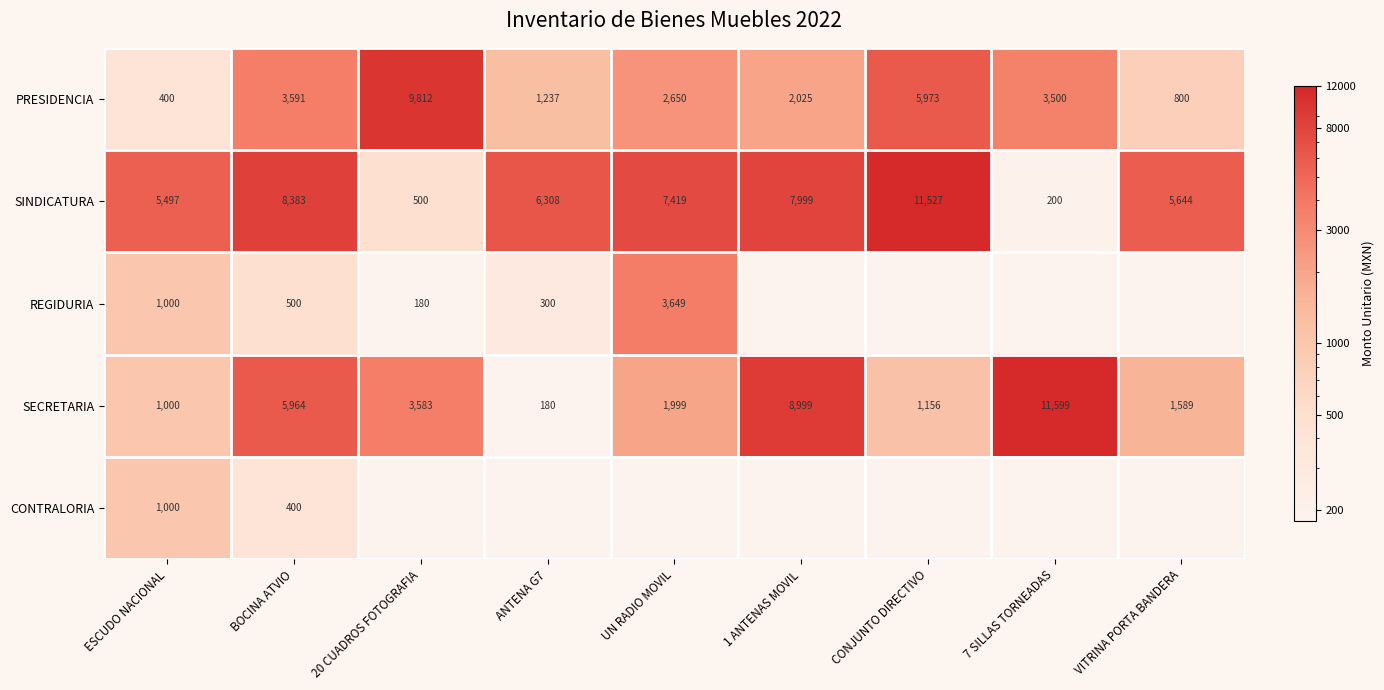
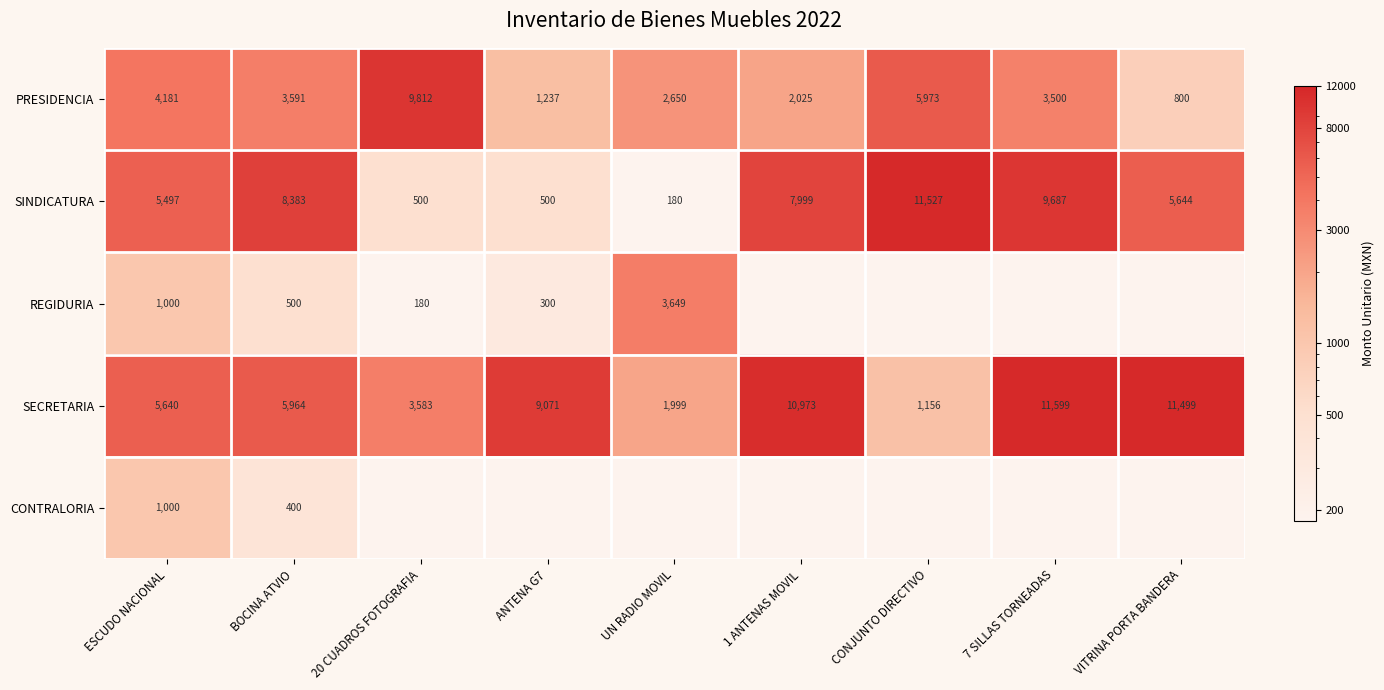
  {
    "PRESIDENCIA": {
-     "ESCUDO NACIONAL": "400",
+     "ESCUDO NACIONAL": "4,181",
      "BOCINA ATVIO": "3,591",
      "20 CUADROS FOTOGRAFIA": "9,812",
      "ANTENA G7": "1,237",
      "UN RADIO MOVIL": "2,650",
      "1 ANTENAS MOVIL": "2,025",
      "CONJUNTO DIRECTIVO": "5,973",
      "7 SILLAS TORNEADAS": "3,500",
      "VITRINA PORTA BANDERA": "800"
    },
    "SINDICATURA": {
      "ESCUDO NACIONAL": "5,497",
      "BOCINA ATVIO": "8,383",
      "20 CUADROS FOTOGRAFIA": "500",
-     "ANTENA G7": "6,308",
-     "UN RADIO MOVIL": "7,419",
+     "ANTENA G7": "500",
+     "UN RADIO MOVIL": "180",
      "1 ANTENAS MOVIL": "7,999",
      "CONJUNTO DIRECTIVO": "11,527",
-     "7 SILLAS TORNEADAS": "200",
+     "7 SILLAS TORNEADAS": "9,687",
      "VITRINA PORTA BANDERA": "5,644"
    },
    "REGIDURIA": {
      "ESCUDO NACIONAL": "1,000",
      "BOCINA ATVIO": "500",
      "20 CUADROS FOTOGRAFIA": "180",
      "ANTENA G7": "300",
      "UN RADIO MOVIL": "3,649"
    },
    "SECRETARIA": {
-     "ESCUDO NACIONAL": "1,000",
+     "ESCUDO NACIONAL": "5,640",
      "BOCINA ATVIO": "5,964",
      "20 CUADROS FOTOGRAFIA": "3,583",
-     "ANTENA G7": "180",
+     "ANTENA G7": "9,071",
      "UN RADIO MOVIL": "1,999",
-     "1 ANTENAS MOVIL": "8,999",
+     "1 ANTENAS MOVIL": "10,973",
      "CONJUNTO DIRECTIVO": "1,156",
      "7 SILLAS TORNEADAS": "11,599",
-     "VITRINA PORTA BANDERA": "1,589"
+     "VITRINA PORTA BANDERA": "11,499"
    },
    "CONTRALORIA": {
      "ESCUDO NACIONAL": "1,000",
      "BOCINA ATVIO": "400"
    }
  }
